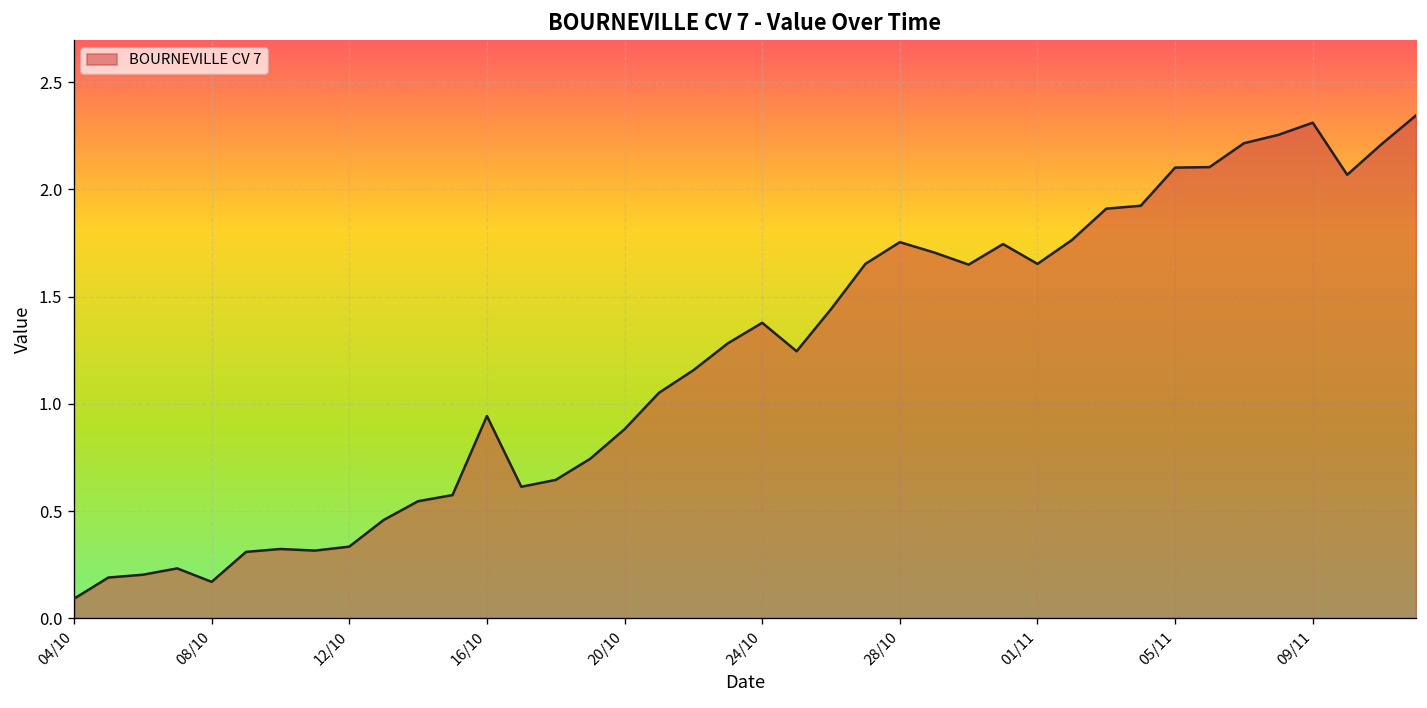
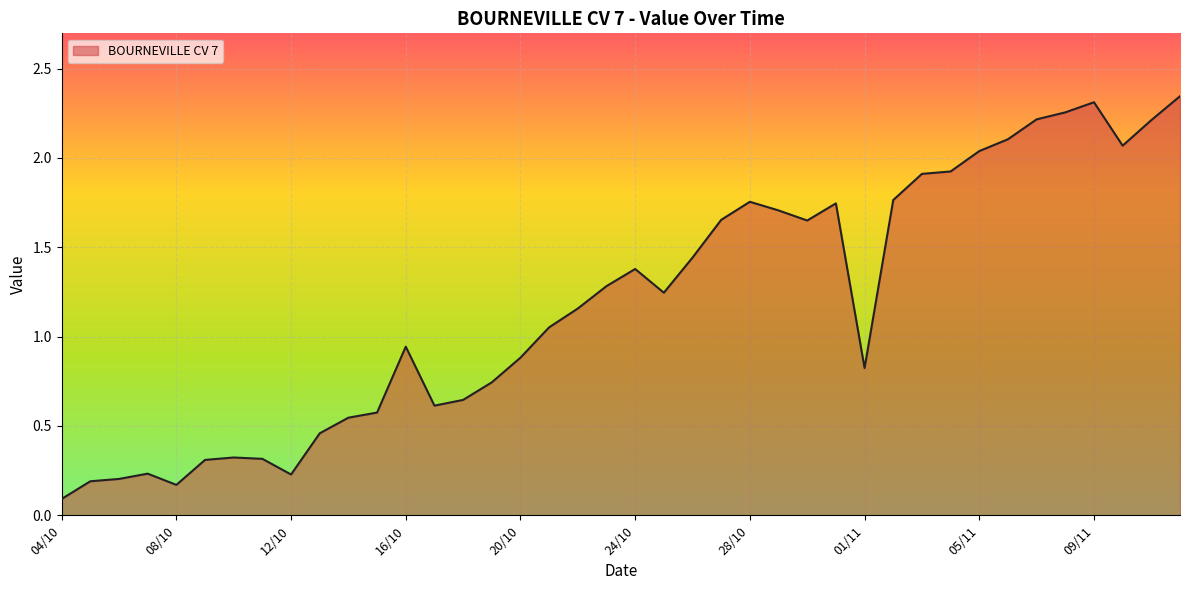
  {
    "04/10": 0.09,
    "08/10": 0.17,
-   "12/10": 0.33,
+   "12/10": 0.23,
    "16/10": 0.94,
    "20/10": 0.88,
    "24/10": 1.38,
    "28/10": 1.75,
-   "01/11": 1.65,
-   "05/11": 2.10,
+   "01/11": 0.82,
+   "05/11": 2.04,
    "09/11": 2.31
  }
